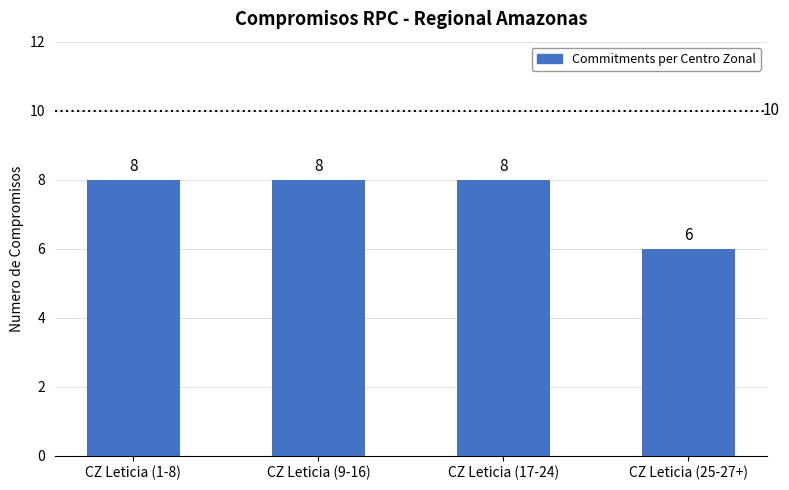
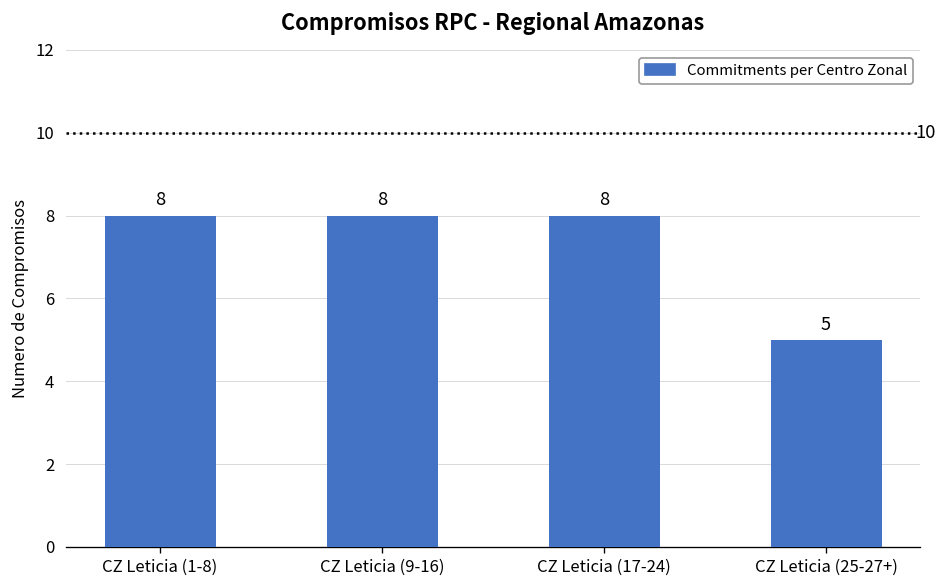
  {
    "CZ Leticia (1-8)": 8,
    "CZ Leticia (9-16)": 8,
    "CZ Leticia (17-24)": 8,
-   "CZ Leticia (25-27+)": 6
+   "CZ Leticia (25-27+)": 5
  }
